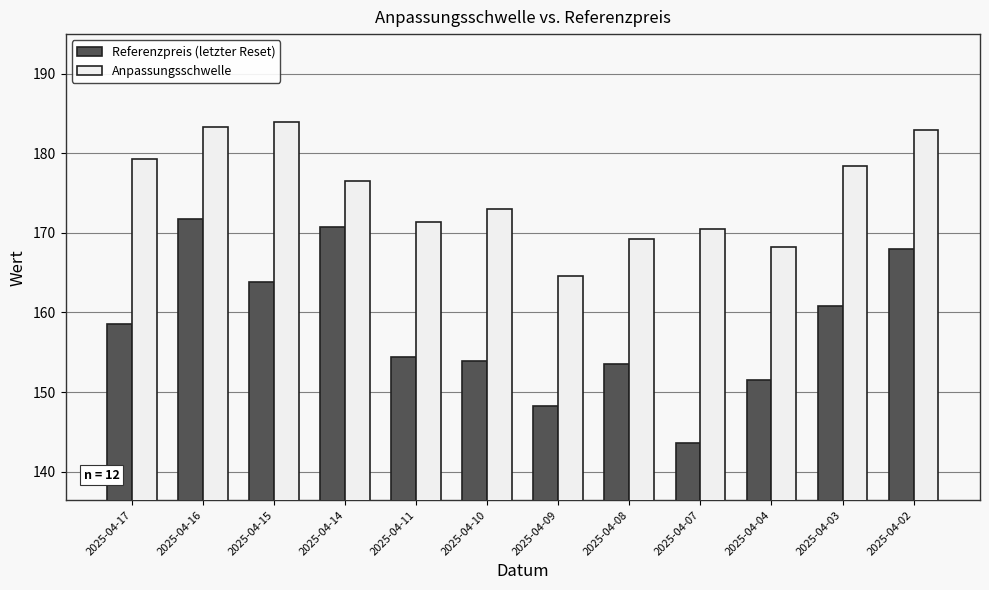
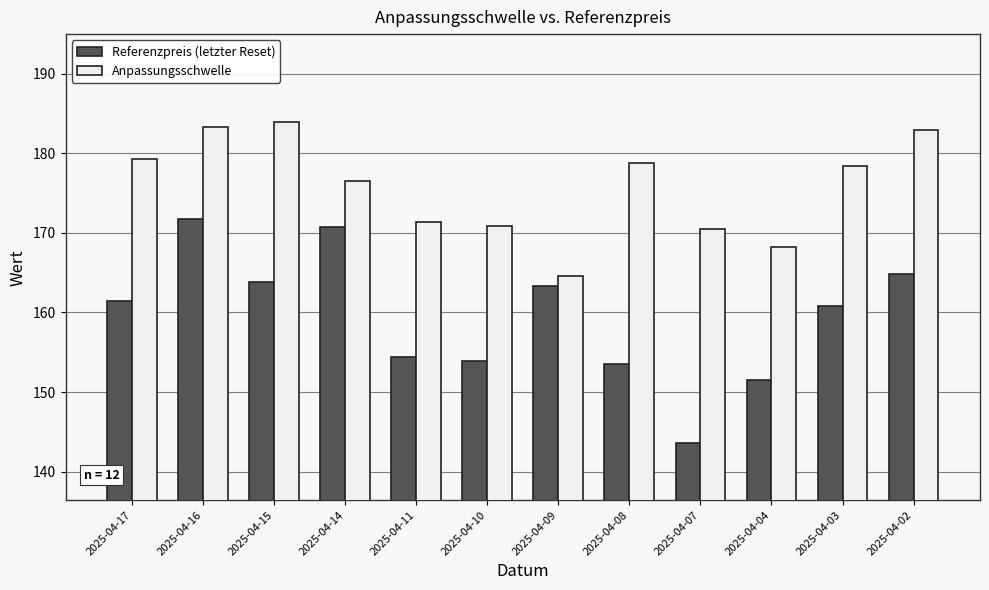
  {
    "Referenzpreis (letzter Reset)": {
-     "2025-04-17": 159,
+     "2025-04-17": 162,
      "2025-04-16": 172,
      "2025-04-15": 164,
      "2025-04-14": 171,
      "2025-04-11": 154,
      "2025-04-10": 154,
-     "2025-04-09": 148,
+     "2025-04-09": 163,
      "2025-04-08": 154,
      "2025-04-07": 144,
      "2025-04-04": 152,
      "2025-04-03": 161,
-     "2025-04-02": 168
+     "2025-04-02": 165
    },
    "Anpassungsschwelle": {
      "2025-04-17": 179,
      "2025-04-16": 183,
      "2025-04-15": 184,
      "2025-04-14": 176,
      "2025-04-11": 171,
-     "2025-04-10": 173,
+     "2025-04-10": 171,
      "2025-04-09": 165,
-     "2025-04-08": 169,
+     "2025-04-08": 179,
      "2025-04-07": 170,
      "2025-04-04": 168,
      "2025-04-03": 178,
      "2025-04-02": 183
    }
  }
